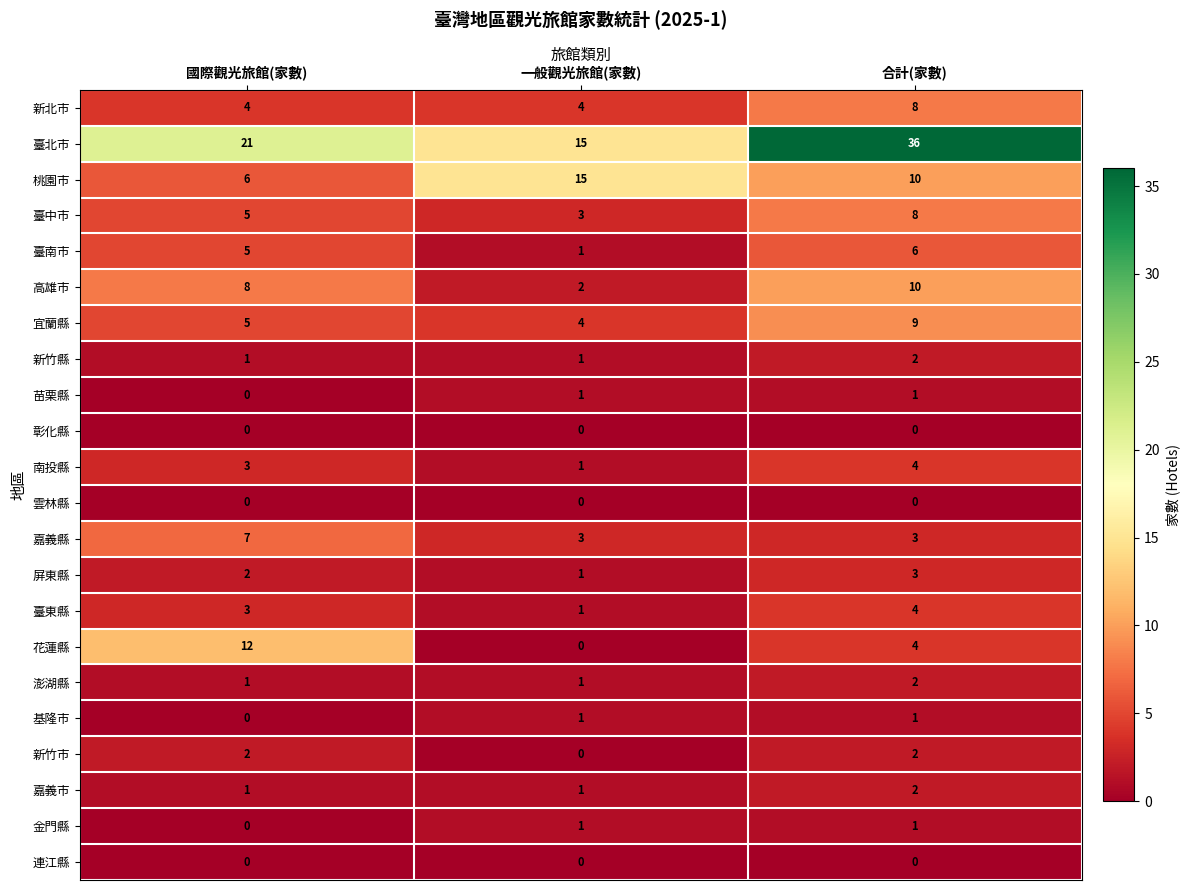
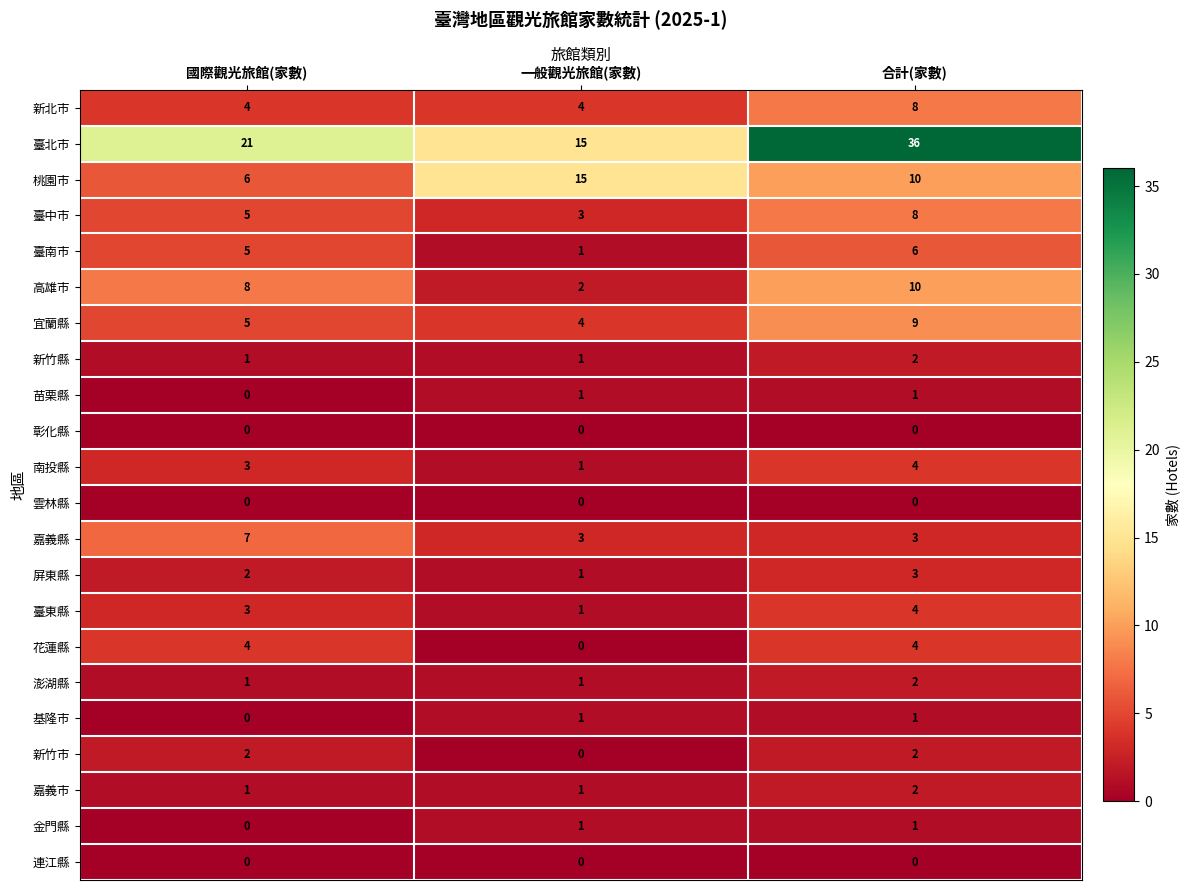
  {
    "新北市": {
      "國際觀光旅館(家數)": 4,
      "一般觀光旅館(家數)": 4,
      "合計(家數)": 8
    },
    "臺北市": {
      "國際觀光旅館(家數)": 21,
      "一般觀光旅館(家數)": 15,
      "合計(家數)": 36
    },
    "桃園市": {
      "國際觀光旅館(家數)": 6,
      "一般觀光旅館(家數)": 15,
      "合計(家數)": 10
    },
    "臺中市": {
      "國際觀光旅館(家數)": 5,
      "一般觀光旅館(家數)": 3,
      "合計(家數)": 8
    },
    "臺南市": {
      "國際觀光旅館(家數)": 5,
      "一般觀光旅館(家數)": 1,
      "合計(家數)": 6
    },
    "高雄市": {
      "國際觀光旅館(家數)": 8,
      "一般觀光旅館(家數)": 2,
      "合計(家數)": 10
    },
    "宜蘭縣": {
      "國際觀光旅館(家數)": 5,
      "一般觀光旅館(家數)": 4,
      "合計(家數)": 9
    },
    "新竹縣": {
      "國際觀光旅館(家數)": 1,
      "一般觀光旅館(家數)": 1,
      "合計(家數)": 2
    },
    "苗栗縣": {
      "國際觀光旅館(家數)": 0,
      "一般觀光旅館(家數)": 1,
      "合計(家數)": 1
    },
    "彰化縣": {
      "國際觀光旅館(家數)": 0,
      "一般觀光旅館(家數)": 0,
      "合計(家數)": 0
    },
    "南投縣": {
      "國際觀光旅館(家數)": 3,
      "一般觀光旅館(家數)": 1,
      "合計(家數)": 4
    },
    "雲林縣": {
      "國際觀光旅館(家數)": 0,
      "一般觀光旅館(家數)": 0,
      "合計(家數)": 0
    },
    "嘉義縣": {
      "國際觀光旅館(家數)": 7,
      "一般觀光旅館(家數)": 3,
      "合計(家數)": 3
    },
    "屏東縣": {
      "國際觀光旅館(家數)": 2,
      "一般觀光旅館(家數)": 1,
      "合計(家數)": 3
    },
    "臺東縣": {
      "國際觀光旅館(家數)": 3,
      "一般觀光旅館(家數)": 1,
      "合計(家數)": 4
    },
    "花蓮縣": {
-     "國際觀光旅館(家數)": 12,
+     "國際觀光旅館(家數)": 4,
      "一般觀光旅館(家數)": 0,
      "合計(家數)": 4
    },
    "澎湖縣": {
      "國際觀光旅館(家數)": 1,
      "一般觀光旅館(家數)": 1,
      "合計(家數)": 2
    },
    "基隆市": {
      "國際觀光旅館(家數)": 0,
      "一般觀光旅館(家數)": 1,
      "合計(家數)": 1
    },
    "新竹市": {
      "國際觀光旅館(家數)": 2,
      "一般觀光旅館(家數)": 0,
      "合計(家數)": 2
    },
    "嘉義市": {
      "國際觀光旅館(家數)": 1,
      "一般觀光旅館(家數)": 1,
      "合計(家數)": 2
    },
    "金門縣": {
      "國際觀光旅館(家數)": 0,
      "一般觀光旅館(家數)": 1,
      "合計(家數)": 1
    },
    "連江縣": {
      "國際觀光旅館(家數)": 0,
      "一般觀光旅館(家數)": 0,
      "合計(家數)": 0
    }
  }
